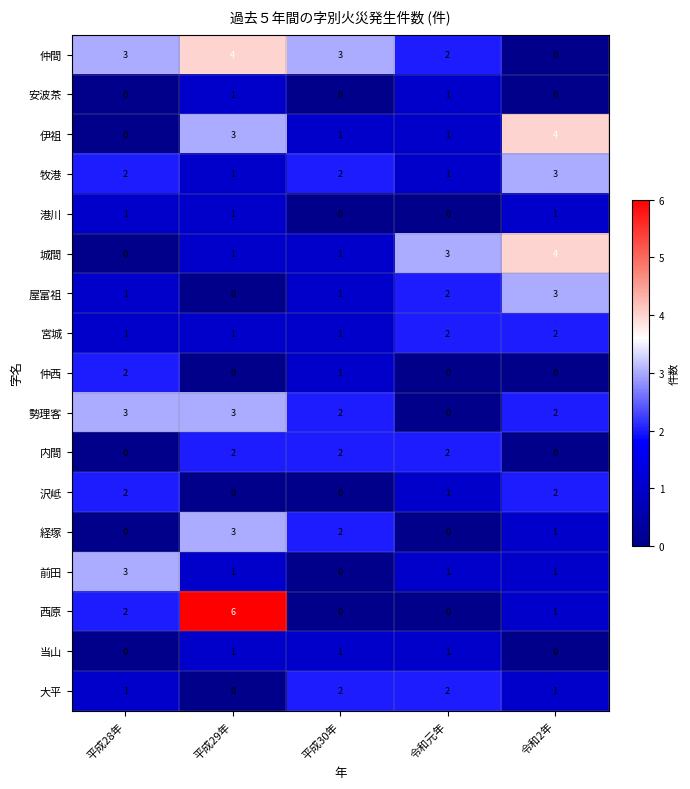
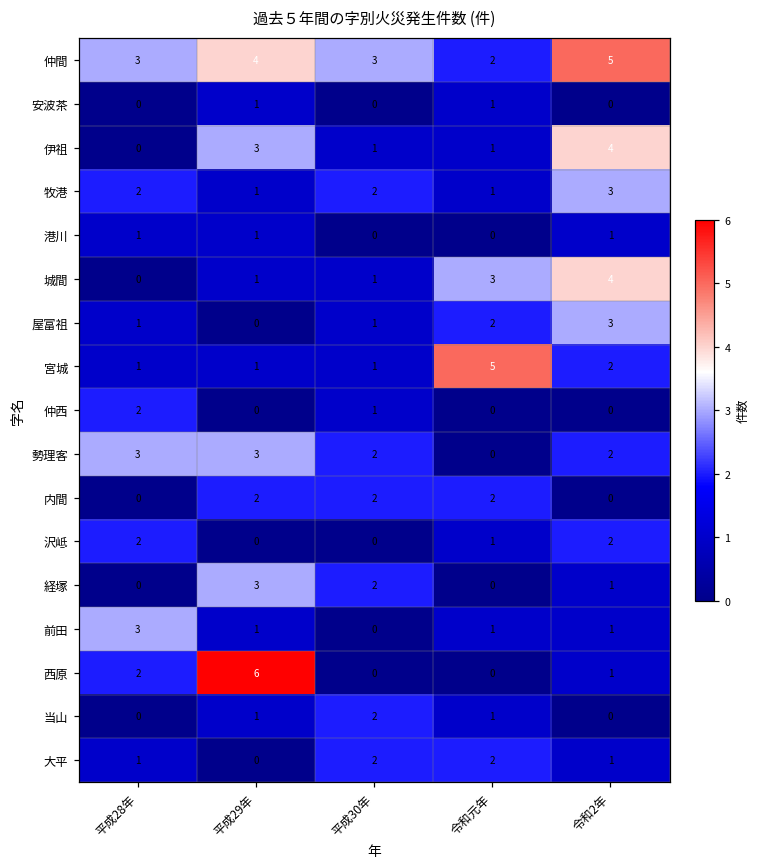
  {
    "仲間": {
      "平成28年": 3,
      "平成30年": 3,
      "令和元年": 2,
-     "令和2年": 0
+     "令和2年": 5
    },
    "安波茶": {
      "平成28年": 0,
      "平成29年": 1,
      "平成30年": 0,
      "令和元年": 1,
      "令和2年": 0
    },
    "伊祖": {
      "平成28年": 0,
      "平成29年": 3,
      "平成30年": 1,
      "令和元年": 1
    },
    "牧港": {
      "平成28年": 2,
      "平成29年": 1,
      "平成30年": 2,
      "令和元年": 1,
      "令和2年": 3
    },
    "港川": {
      "平成28年": 1,
      "平成29年": 1,
      "平成30年": 0,
      "令和元年": 0,
      "令和2年": 1
    },
    "城間": {
      "平成28年": 0,
      "平成29年": 1,
      "平成30年": 1,
      "令和元年": 3
    },
    "屋富祖": {
      "平成28年": 1,
      "平成29年": 0,
      "平成30年": 1,
      "令和元年": 2,
      "令和2年": 3
    },
    "宮城": {
      "平成28年": 1,
      "平成29年": 1,
      "平成30年": 1,
-     "令和元年": 2,
+     "令和元年": 5,
      "令和2年": 2
    },
    "仲西": {
      "平成28年": 2,
      "平成29年": 0,
      "平成30年": 1,
      "令和元年": 0,
      "令和2年": 0
    },
    "勢理客": {
      "平成28年": 3,
      "平成29年": 3,
      "平成30年": 2,
      "令和元年": 0,
      "令和2年": 2
    },
    "内間": {
      "平成28年": 0,
      "平成29年": 2,
      "平成30年": 2,
      "令和元年": 2,
      "令和2年": 0
    },
    "沢岻": {
      "平成28年": 2,
      "平成29年": 0,
      "平成30年": 0,
      "令和元年": 1,
      "令和2年": 2
    },
    "経塚": {
      "平成28年": 0,
      "平成29年": 3,
      "平成30年": 2,
      "令和元年": 0,
      "令和2年": 1
    },
    "前田": {
      "平成28年": 3,
      "平成29年": 1,
      "平成30年": 0,
      "令和元年": 1,
      "令和2年": 1
    },
    "西原": {
      "平成28年": 2,
      "平成29年": 6,
      "平成30年": 0,
      "令和元年": 0,
      "令和2年": 1
    },
    "当山": {
      "平成28年": 0,
      "平成29年": 1,
-     "平成30年": 1,
+     "平成30年": 2,
      "令和元年": 1,
      "令和2年": 0
    },
    "大平": {
      "平成28年": 1,
      "平成29年": 0,
      "平成30年": 2,
      "令和元年": 2,
      "令和2年": 1
    }
  }
